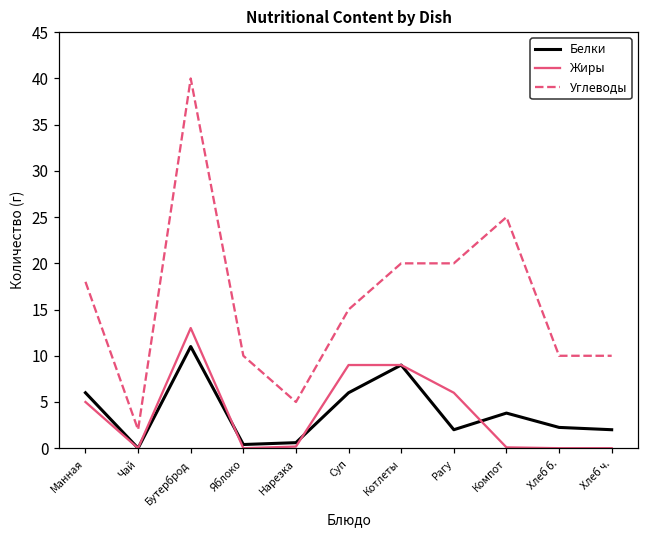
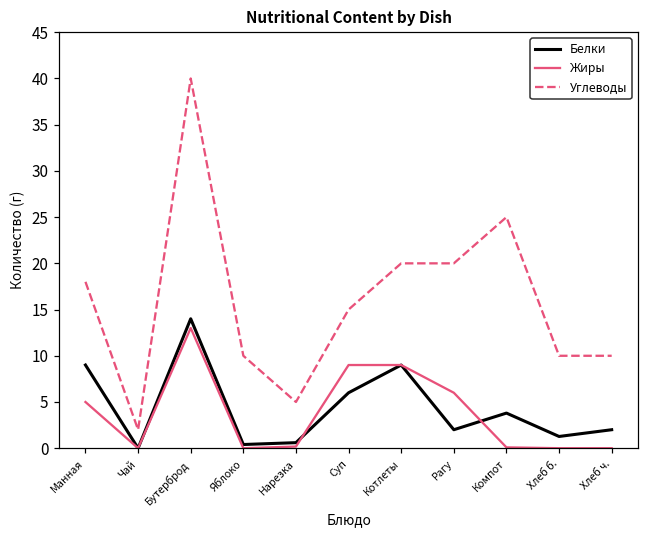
  {
    "Белки": {
-     "Манная": 6,
-     "Бутерброд": 11,
+     "Манная": 9,
+     "Бутерброд": 14,
      "Яблоко": 0,
      "Нарезка": 1,
      "Суп": 6,
      "Рагу": 2,
      "Компот": 4,
-     "Хлеб б.": 2,
+     "Хлеб б.": 1,
      "Хлеб ч.": 2
    }
  }
